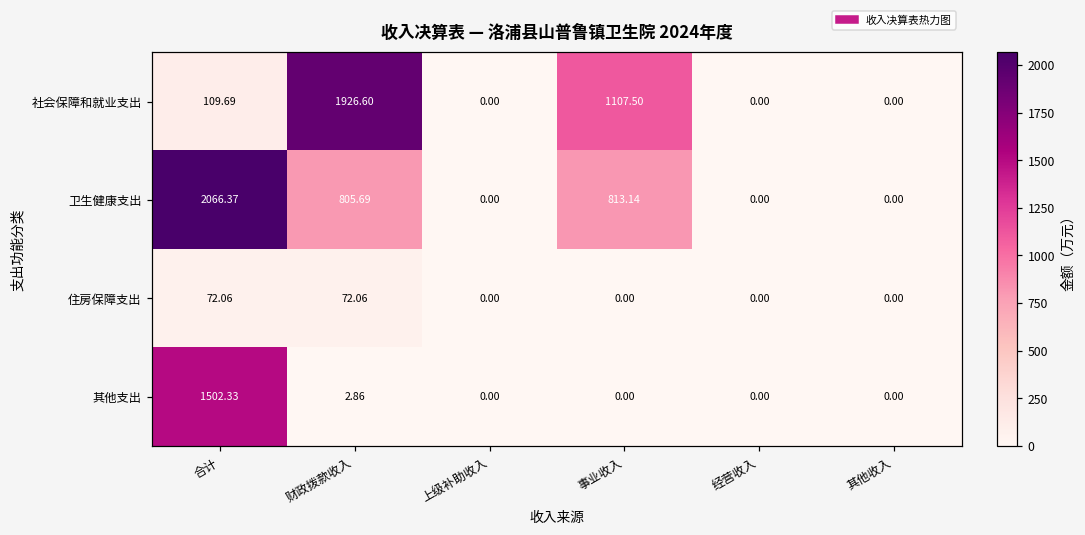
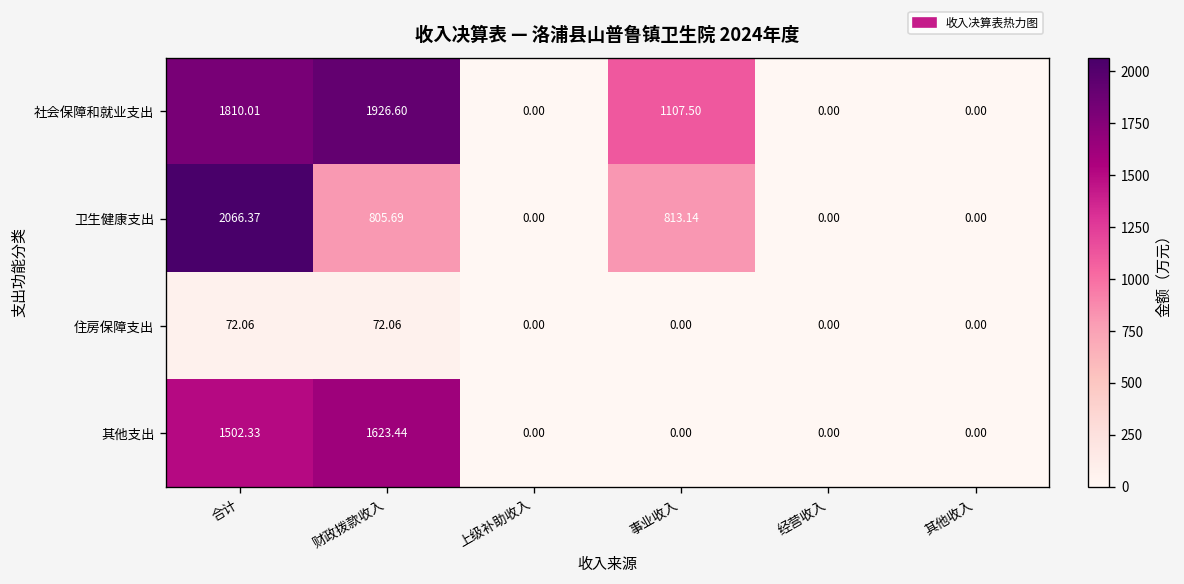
  {
    "社会保障和就业支出": {
-     "合计": 109.69,
+     "合计": 1810.01,
      "财政拨款收入": 1926.60,
      "上级补助收入": 0.00,
      "事业收入": 1107.50,
      "经营收入": 0.00,
      "其他收入": 0.00
    },
    "卫生健康支出": {
      "合计": 2066.37,
      "财政拨款收入": 805.69,
      "上级补助收入": 0.00,
      "事业收入": 813.14,
      "经营收入": 0.00,
      "其他收入": 0.00
    },
    "住房保障支出": {
      "合计": 72.06,
      "财政拨款收入": 72.06,
      "上级补助收入": 0.00,
      "事业收入": 0.00,
      "经营收入": 0.00,
      "其他收入": 0.00
    },
    "其他支出": {
      "合计": 1502.33,
-     "财政拨款收入": 2.86,
+     "财政拨款收入": 1623.44,
      "上级补助收入": 0.00,
      "事业收入": 0.00,
      "经营收入": 0.00,
      "其他收入": 0.00
    }
  }
